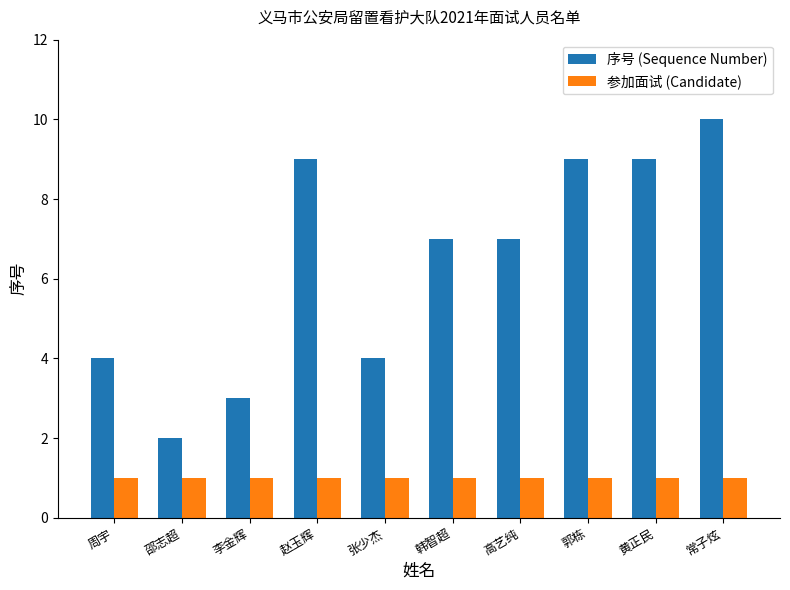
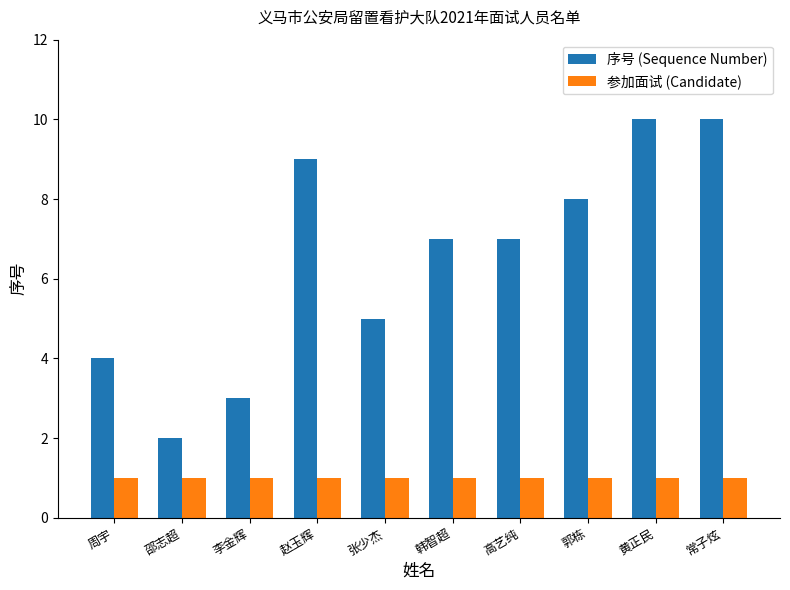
  {
    "序号 (Sequence Number)": {
      "周宇": 4,
      "邵志超": 2,
      "李金辉": 3,
      "赵玉辉": 9,
-     "张少杰": 4,
+     "张少杰": 5,
      "韩智超": 7,
      "高艺纯": 7,
-     "郭栋": 9,
-     "黄正民": 9,
+     "郭栋": 8,
+     "黄正民": 10,
      "常子炫": 10
    },
    "参加面试 (Candidate)": {
      "周宇": 1,
      "邵志超": 1,
      "李金辉": 1,
      "赵玉辉": 1,
      "张少杰": 1,
      "韩智超": 1,
      "高艺纯": 1,
      "郭栋": 1,
      "黄正民": 1,
      "常子炫": 1
    }
  }
